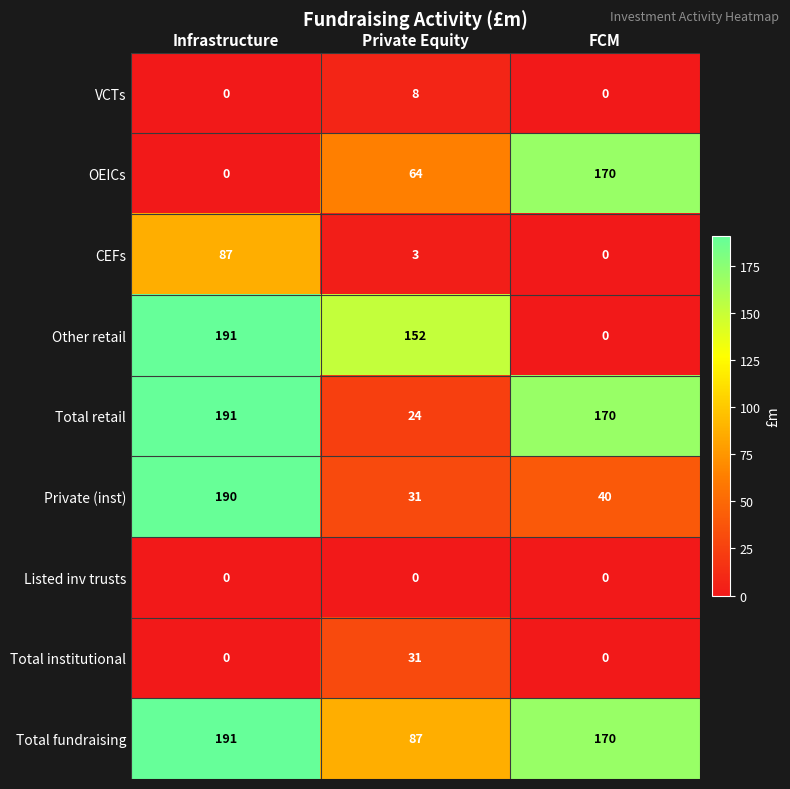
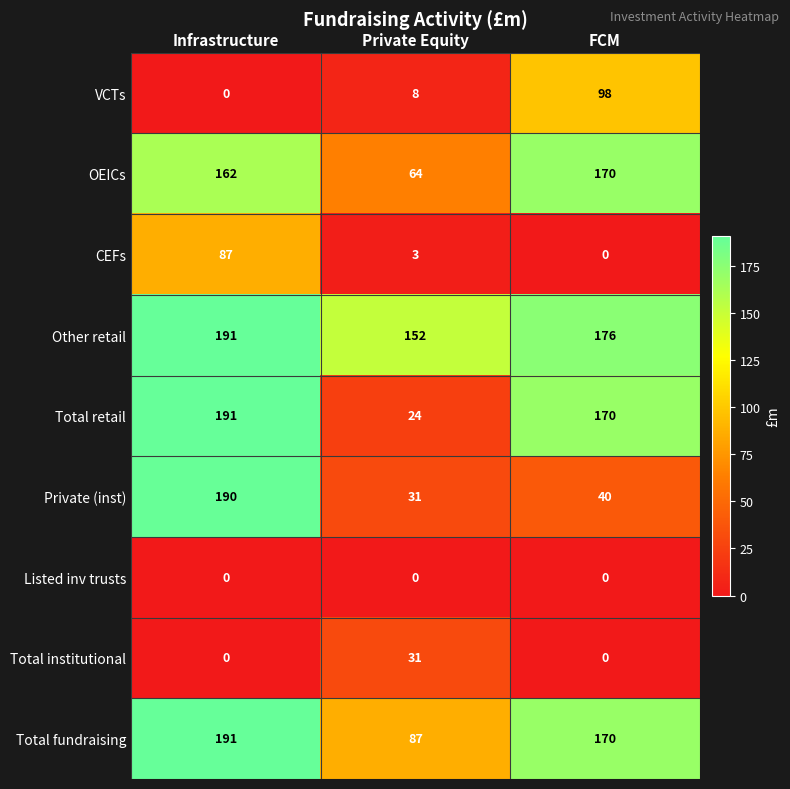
  {
    "VCTs": {
      "Infrastructure": 0,
      "Private Equity": 8,
-     "FCM": 0
+     "FCM": 98
    },
    "OEICs": {
-     "Infrastructure": 0,
+     "Infrastructure": 162,
      "Private Equity": 64,
      "FCM": 170
    },
    "CEFs": {
      "Infrastructure": 87,
      "Private Equity": 3,
      "FCM": 0
    },
    "Other retail": {
      "Infrastructure": 191,
      "Private Equity": 152,
-     "FCM": 0
+     "FCM": 176
    },
    "Total retail": {
      "Infrastructure": 191,
      "Private Equity": 24,
      "FCM": 170
    },
    "Private (inst)": {
      "Infrastructure": 190,
      "Private Equity": 31,
      "FCM": 40
    },
    "Listed inv trusts": {
      "Infrastructure": 0,
      "Private Equity": 0,
      "FCM": 0
    },
    "Total institutional": {
      "Infrastructure": 0,
      "Private Equity": 31,
      "FCM": 0
    },
    "Total fundraising": {
      "Infrastructure": 191,
      "Private Equity": 87,
      "FCM": 170
    }
  }
